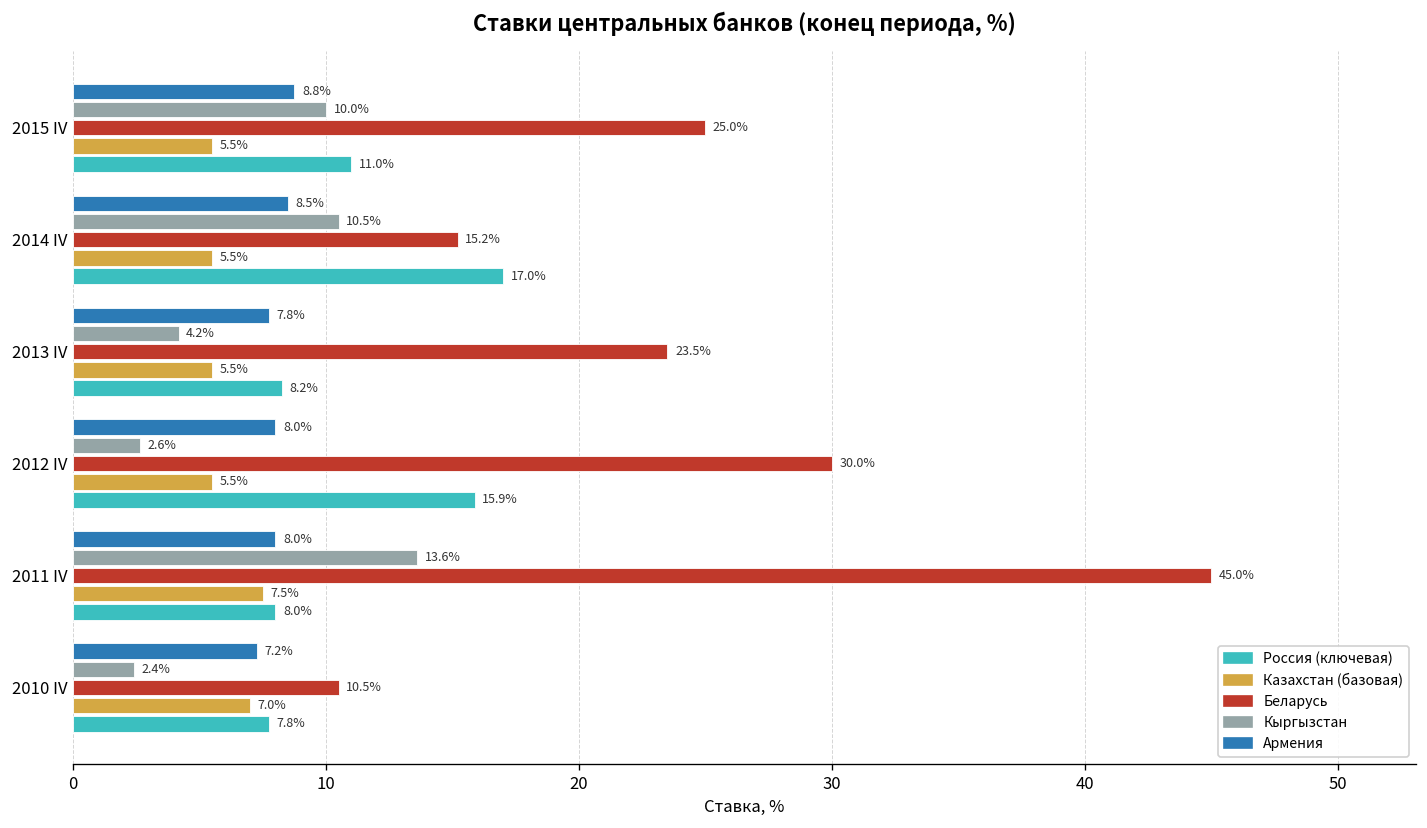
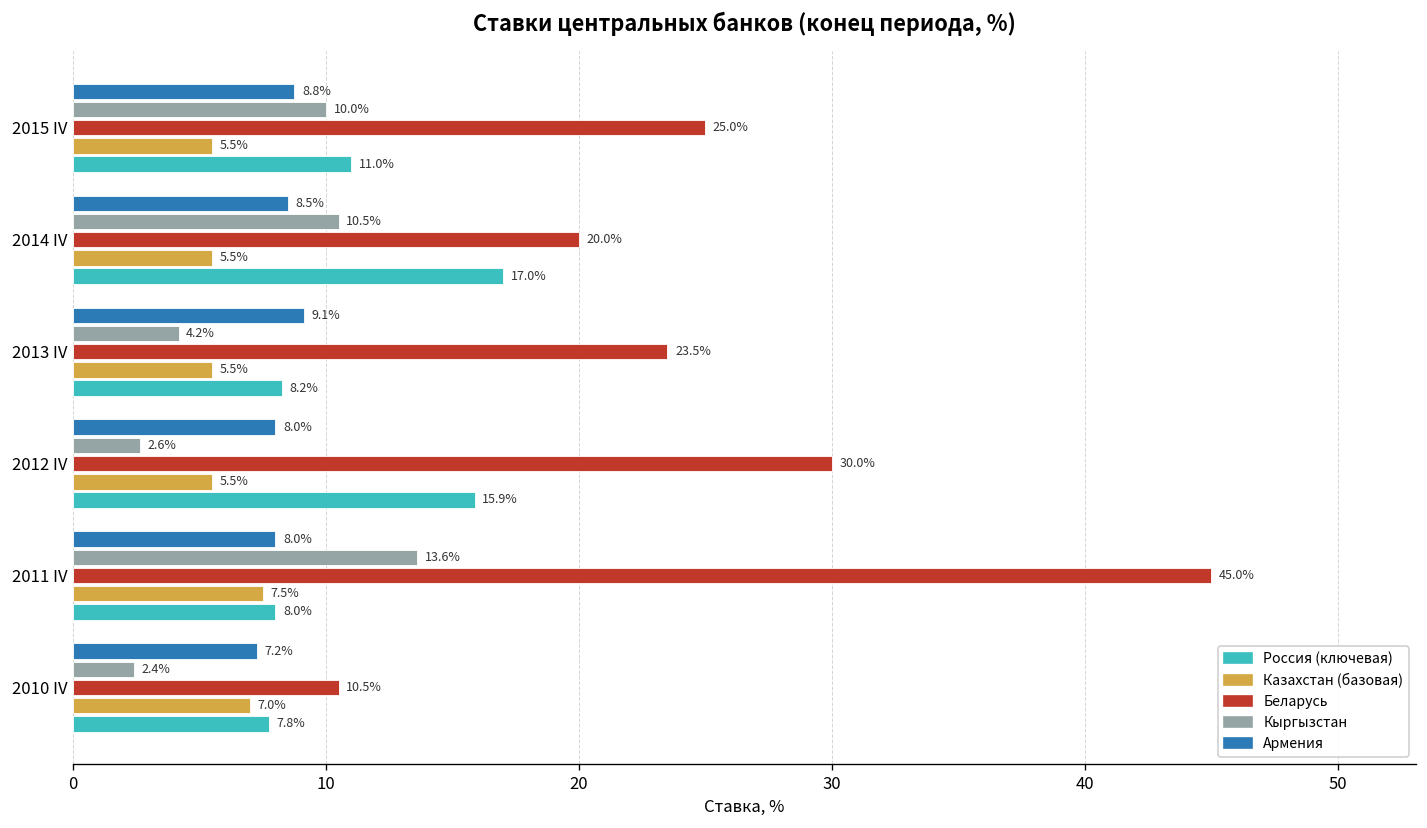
  {
    "Россия (ключевая)": {
      "2015 IV": "11.0%",
      "2014 IV": "17.0%",
      "2013 IV": "8.2%",
      "2012 IV": "15.9%",
      "2011 IV": "8.0%",
      "2010 IV": "7.8%"
    },
    "Казахстан (базовая)": {
      "2015 IV": "5.5%",
      "2014 IV": "5.5%",
      "2013 IV": "5.5%",
      "2012 IV": "5.5%",
      "2011 IV": "7.5%",
      "2010 IV": "7.0%"
    },
    "Беларусь": {
      "2015 IV": "25.0%",
-     "2014 IV": "15.2%",
+     "2014 IV": "20.0%",
      "2013 IV": "23.5%",
      "2012 IV": "30.0%",
      "2011 IV": "45.0%",
      "2010 IV": "10.5%"
    },
    "Кыргызстан": {
      "2015 IV": "10.0%",
      "2014 IV": "10.5%",
      "2013 IV": "4.2%",
      "2012 IV": "2.6%",
      "2011 IV": "13.6%",
      "2010 IV": "2.4%"
    },
    "Армения": {
      "2015 IV": "8.8%",
      "2014 IV": "8.5%",
-     "2013 IV": "7.8%",
+     "2013 IV": "9.1%",
      "2012 IV": "8.0%",
      "2011 IV": "8.0%",
      "2010 IV": "7.2%"
    }
  }
